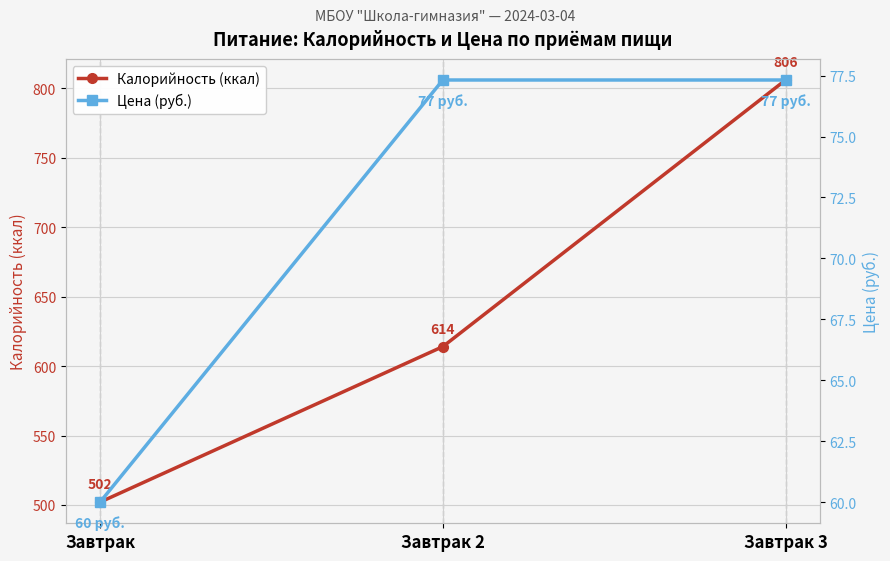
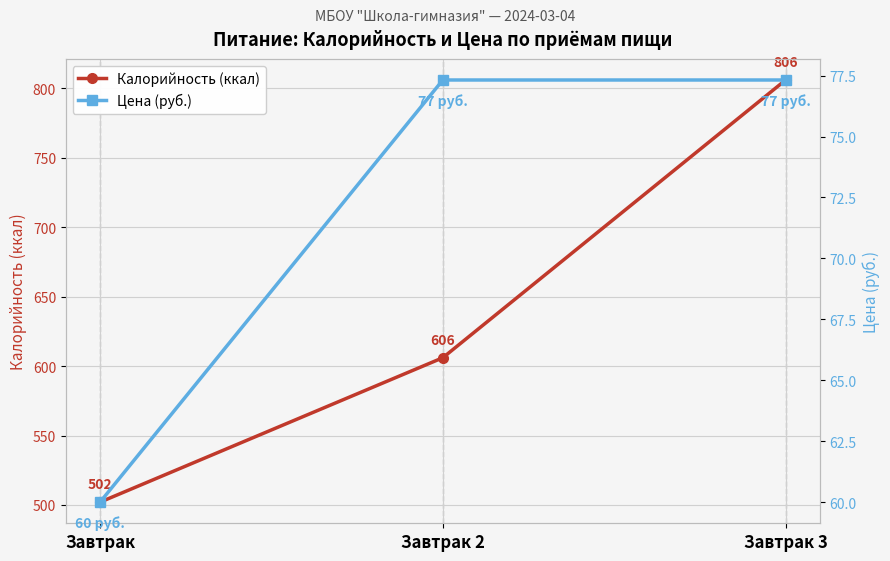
  {
    "Калорийность (ккал)": {
      "Завтрак": 502,
-     "Завтрак 2": 614,
+     "Завтрак 2": 606,
      "Завтрак 3": 806
    },
    "Цена (руб.)": {
      "Завтрак": 60,
      "Завтрак 2": 77,
      "Завтрак 3": 77
    }
  }
